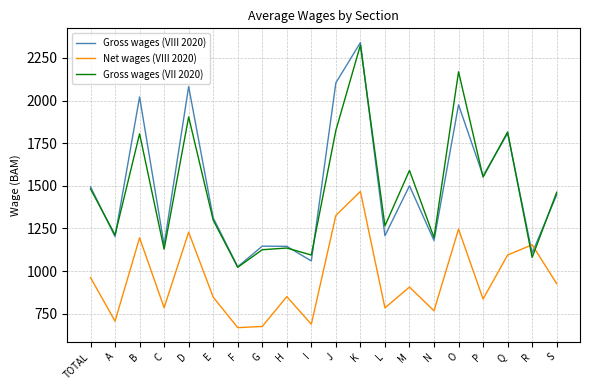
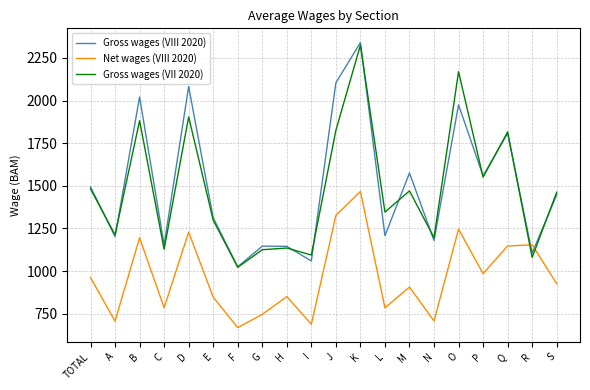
  {
    "Gross wages (VIII 2020)": {
      "B": 2020,
      "C": 1150,
      "D": 2080,
      "G": 1150,
      "I": 1060,
      "J": 2100,
      "L": 1210,
-     "M": 1500,
+     "M": 1580,
      "N": 1180,
      "O": 1980,
      "R": 1110
    },
    "Net wages (VIII 2020)": {
      "TOTAL": 960,
      "A": 710,
      "B": 1200,
      "C": 790,
      "D": 1230,
      "E": 850,
      "F": 670,
-     "G": 680,
+     "G": 750,
      "H": 850,
      "I": 690,
      "J": 1330,
      "K": 1470,
      "L": 780,
      "M": 910,
-     "N": 770,
+     "N": 710,
      "O": 1250,
-     "P": 840,
-     "Q": 1090,
+     "P": 990,
+     "Q": 1150,
      "R": 1150,
      "S": 930
    },
    "Gross wages (VII 2020)": {
-     "B": 1810,
+     "B": 1880,
      "C": 1130,
      "D": 1900,
      "G": 1130,
      "I": 1090,
      "J": 1830,
-     "L": 1270,
-     "M": 1590,
+     "L": 1350,
+     "M": 1470,
      "N": 1200,
      "O": 2170,
      "R": 1080
    }
  }
